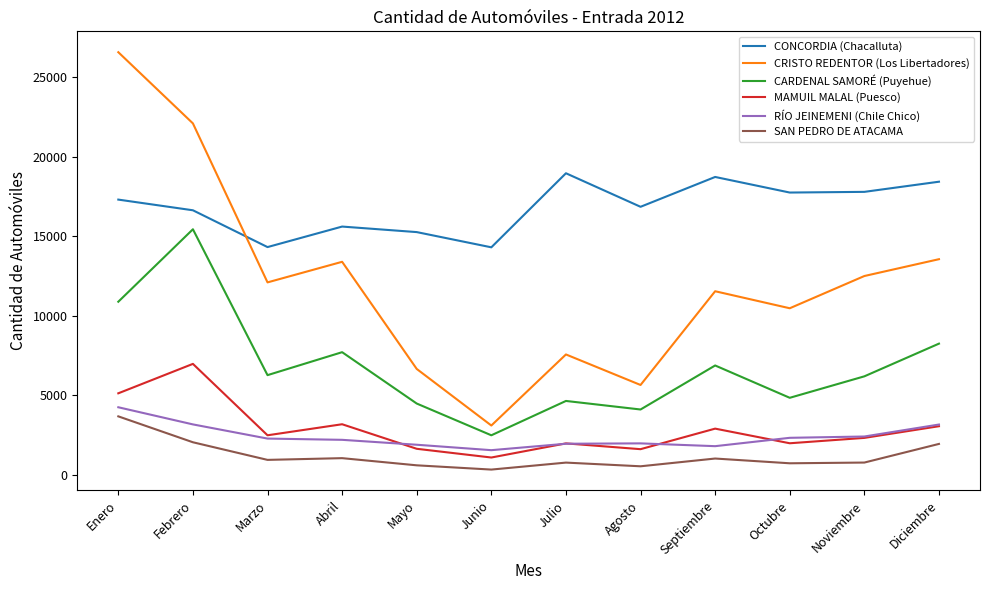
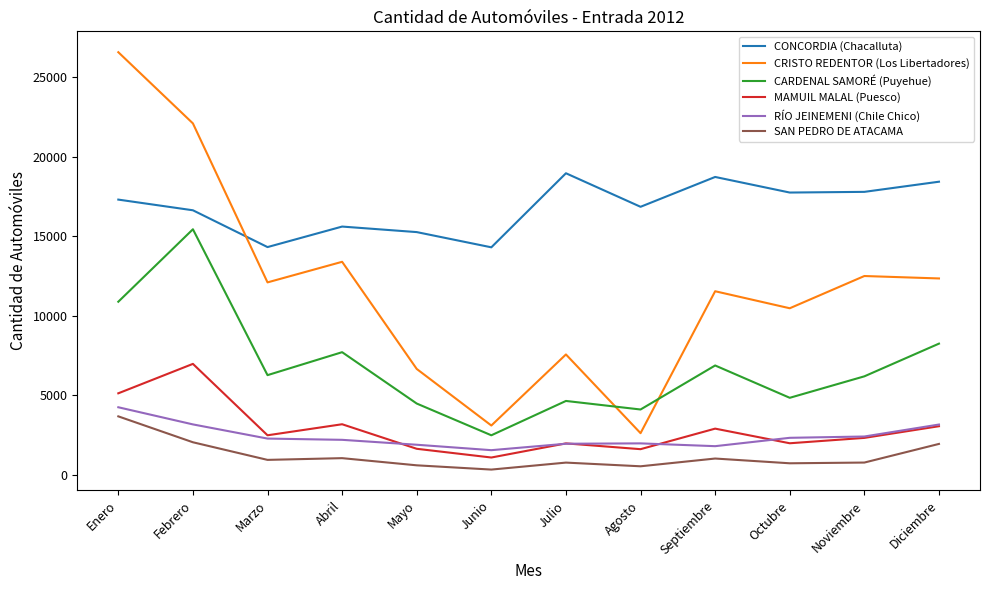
  {
    "CONCORDIA (Chacalluta)": {
      "Enero": 17300,
      "Febrero": 16600,
      "Marzo": 14300,
      "Abril": 15600,
      "Mayo": 15300,
      "Junio": 14300,
      "Julio": 19000,
      "Agosto": 16800,
      "Septiembre": 18700,
      "Octubre": 17700,
      "Noviembre": 17800,
      "Diciembre": 18400
    },
    "CRISTO REDENTOR (Los Libertadores)": {
      "Enero": 26600,
      "Febrero": 22100,
      "Marzo": 12100,
      "Abril": 13400,
      "Mayo": 6600,
      "Junio": 3100,
      "Julio": 7600,
-     "Agosto": 5600,
+     "Agosto": 2600,
      "Septiembre": 11500,
      "Octubre": 10500,
      "Noviembre": 12500,
-     "Diciembre": 13600
+     "Diciembre": 12300
    },
    "CARDENAL SAMORÉ (Puyehue)": {
      "Enero": 10900,
      "Febrero": 15400,
      "Marzo": 6300,
      "Abril": 7700,
      "Mayo": 4500,
      "Junio": 2500,
      "Julio": 4600,
      "Agosto": 4100,
      "Septiembre": 6900,
      "Octubre": 4800,
      "Noviembre": 6200,
      "Diciembre": 8200
    },
    "MAMUIL MALAL (Puesco)": {
      "Enero": 5100,
      "Febrero": 7000,
      "Marzo": 2500,
      "Abril": 3200,
      "Mayo": 1600,
      "Junio": 1100,
      "Agosto": 1600,
      "Septiembre": 2900,
      "Octubre": 2000
    },
    "RÍO JEINEMENI (Chile Chico)": {
      "Enero": 4200,
      "Febrero": 3200,
      "Marzo": 2300,
      "Abril": 2200,
      "Mayo": 1900,
      "Junio": 1500,
      "Agosto": 2000,
      "Septiembre": 1800,
      "Octubre": 2300
    },
    "SAN PEDRO DE ATACAMA": {
      "Enero": 3700,
      "Febrero": 2000,
      "Marzo": 900,
      "Abril": 1000,
      "Mayo": 600,
      "Junio": 300,
      "Julio": 700,
      "Agosto": 500,
      "Septiembre": 1000,
      "Octubre": 700,
      "Noviembre": 800,
      "Diciembre": 1900
    }
  }
